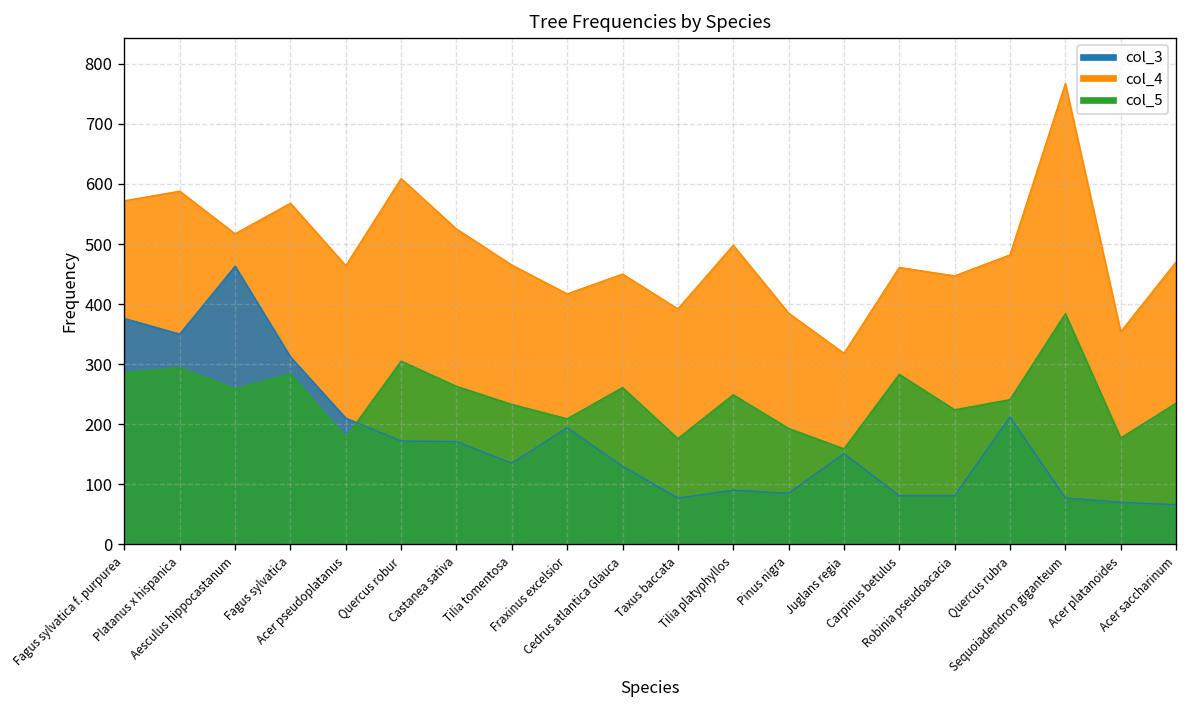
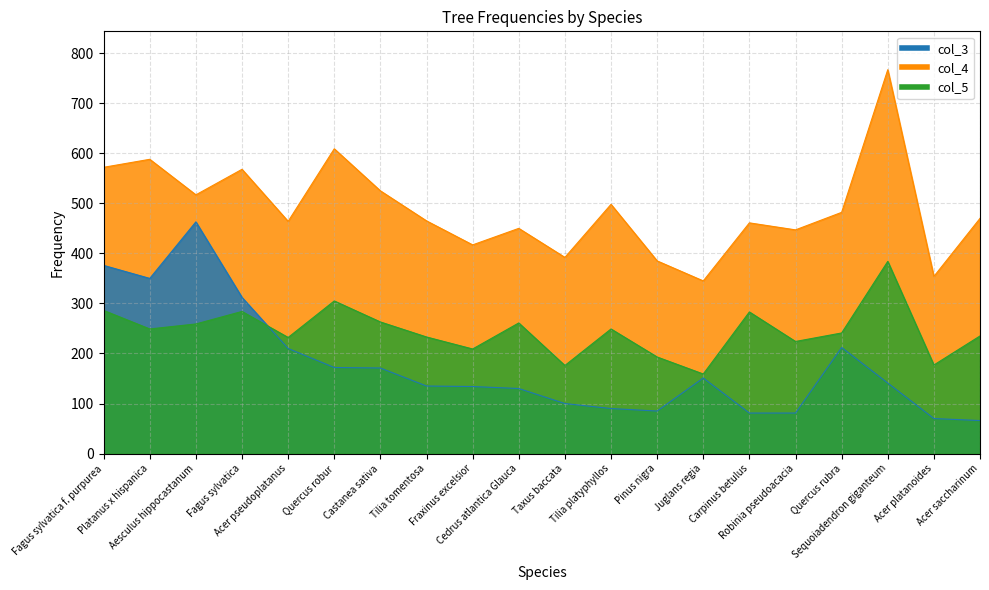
  {
    "col_4": {
      "Fagus sylvatica f. purpurea": 570,
      "Platanus x hispanica": 590,
      "Aesculus hippocastanum": 520,
      "Fagus sylvatica": 570,
      "Acer pseudoplatanus": 460,
      "Quercus robur": 610,
      "Castanea sativa": 530,
      "Tilia tomentosa": 470,
      "Fraxinus excelsior": 420,
      "Cedrus atlantica Glauca": 450,
      "Taxus baccata": 390,
      "Tilia platyphyllos": 500,
      "Pinus nigra": 390,
-     "Juglans regia": 320,
+     "Juglans regia": 350,
      "Carpinus betulus": 460,
      "Robinia pseudoacacia": 450,
      "Quercus rubra": 480,
      "Sequoiadendron giganteum": 770,
      "Acer platanoides": 350,
      "Acer saccharinum": 470
    },
    "col_3": {
      "Fagus sylvatica f. purpurea": 380,
      "Platanus x hispanica": 350,
      "Aesculus hippocastanum": 460,
      "Fagus sylvatica": 310,
      "Acer pseudoplatanus": 210,
      "Quercus robur": 170,
      "Castanea sativa": 170,
      "Tilia tomentosa": 140,
-     "Fraxinus excelsior": 190,
+     "Fraxinus excelsior": 130,
      "Cedrus atlantica Glauca": 130,
-     "Taxus baccata": 80,
+     "Taxus baccata": 100,
      "Tilia platyphyllos": 90,
      "Pinus nigra": 90,
      "Juglans regia": 150,
      "Carpinus betulus": 80,
      "Robinia pseudoacacia": 80,
      "Quercus rubra": 210,
-     "Sequoiadendron giganteum": 80,
+     "Sequoiadendron giganteum": 140,
      "Acer platanoides": 70,
      "Acer saccharinum": 70
    },
    "col_5": {
      "Fagus sylvatica f. purpurea": 290,
-     "Platanus x hispanica": 290,
+     "Platanus x hispanica": 250,
      "Aesculus hippocastanum": 260,
      "Fagus sylvatica": 280,
-     "Acer pseudoplatanus": 180,
+     "Acer pseudoplatanus": 230,
      "Quercus robur": 310,
      "Castanea sativa": 260,
      "Tilia tomentosa": 230,
      "Fraxinus excelsior": 210,
      "Cedrus atlantica Glauca": 260,
      "Taxus baccata": 180,
      "Tilia platyphyllos": 250,
      "Pinus nigra": 190,
      "Juglans regia": 160,
      "Carpinus betulus": 280,
      "Robinia pseudoacacia": 220,
      "Quercus rubra": 240,
      "Sequoiadendron giganteum": 380,
      "Acer platanoides": 180,
      "Acer saccharinum": 240
    }
  }
